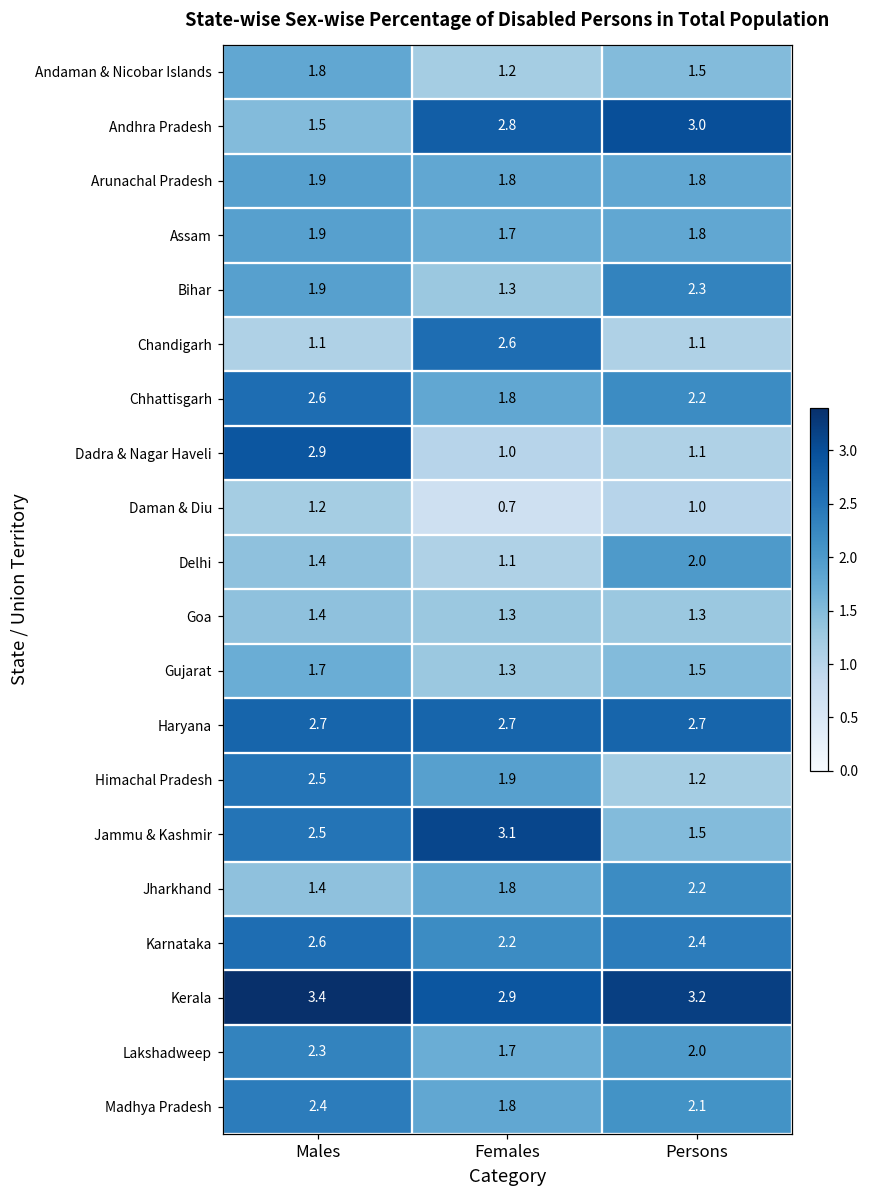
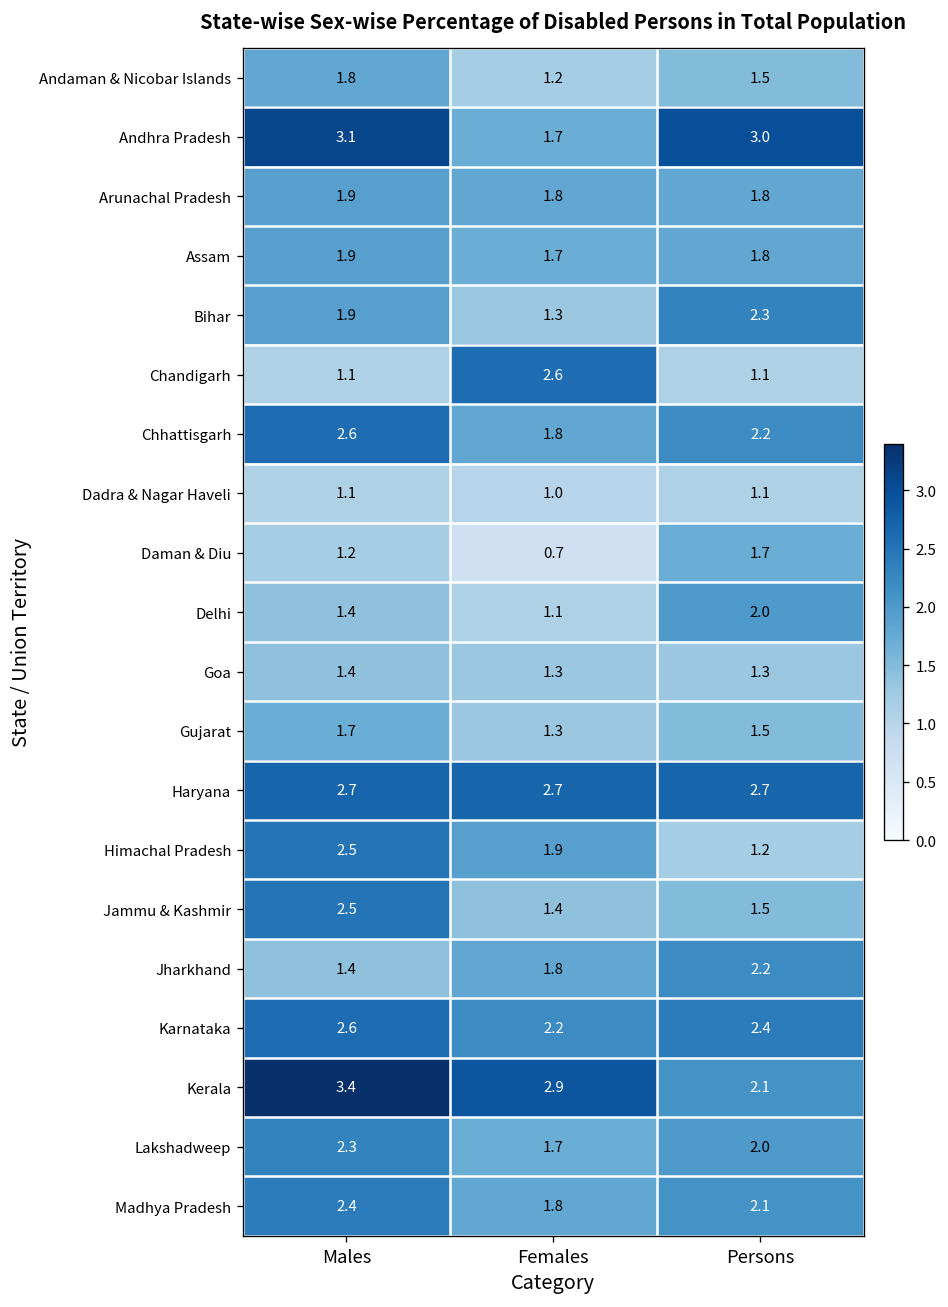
  {
    "Andaman & Nicobar Islands": {
      "Males": 1.8,
      "Females": 1.2,
      "Persons": 1.5
    },
    "Andhra Pradesh": {
-     "Males": 1.5,
-     "Females": 2.8,
+     "Males": 3.1,
+     "Females": 1.7,
      "Persons": 3.0
    },
    "Arunachal Pradesh": {
      "Males": 1.9,
      "Females": 1.8,
      "Persons": 1.8
    },
    "Assam": {
      "Males": 1.9,
      "Females": 1.7,
      "Persons": 1.8
    },
    "Bihar": {
      "Males": 1.9,
      "Females": 1.3,
      "Persons": 2.3
    },
    "Chandigarh": {
      "Males": 1.1,
      "Females": 2.6,
      "Persons": 1.1
    },
    "Chhattisgarh": {
      "Males": 2.6,
      "Females": 1.8,
      "Persons": 2.2
    },
    "Dadra & Nagar Haveli": {
-     "Males": 2.9,
+     "Males": 1.1,
      "Females": 1.0,
      "Persons": 1.1
    },
    "Daman & Diu": {
      "Males": 1.2,
      "Females": 0.7,
-     "Persons": 1.0
+     "Persons": 1.7
    },
    "Delhi": {
      "Males": 1.4,
      "Females": 1.1,
      "Persons": 2.0
    },
    "Goa": {
      "Males": 1.4,
      "Females": 1.3,
      "Persons": 1.3
    },
    "Gujarat": {
      "Males": 1.7,
      "Females": 1.3,
      "Persons": 1.5
    },
    "Haryana": {
      "Males": 2.7,
      "Females": 2.7,
      "Persons": 2.7
    },
    "Himachal Pradesh": {
      "Males": 2.5,
      "Females": 1.9,
      "Persons": 1.2
    },
    "Jammu & Kashmir": {
      "Males": 2.5,
-     "Females": 3.1,
+     "Females": 1.4,
      "Persons": 1.5
    },
    "Jharkhand": {
      "Males": 1.4,
      "Females": 1.8,
      "Persons": 2.2
    },
    "Karnataka": {
      "Males": 2.6,
      "Females": 2.2,
      "Persons": 2.4
    },
    "Kerala": {
      "Males": 3.4,
      "Females": 2.9,
-     "Persons": 3.2
+     "Persons": 2.1
    },
    "Lakshadweep": {
      "Males": 2.3,
      "Females": 1.7,
      "Persons": 2.0
    },
    "Madhya Pradesh": {
      "Males": 2.4,
      "Females": 1.8,
      "Persons": 2.1
    }
  }
